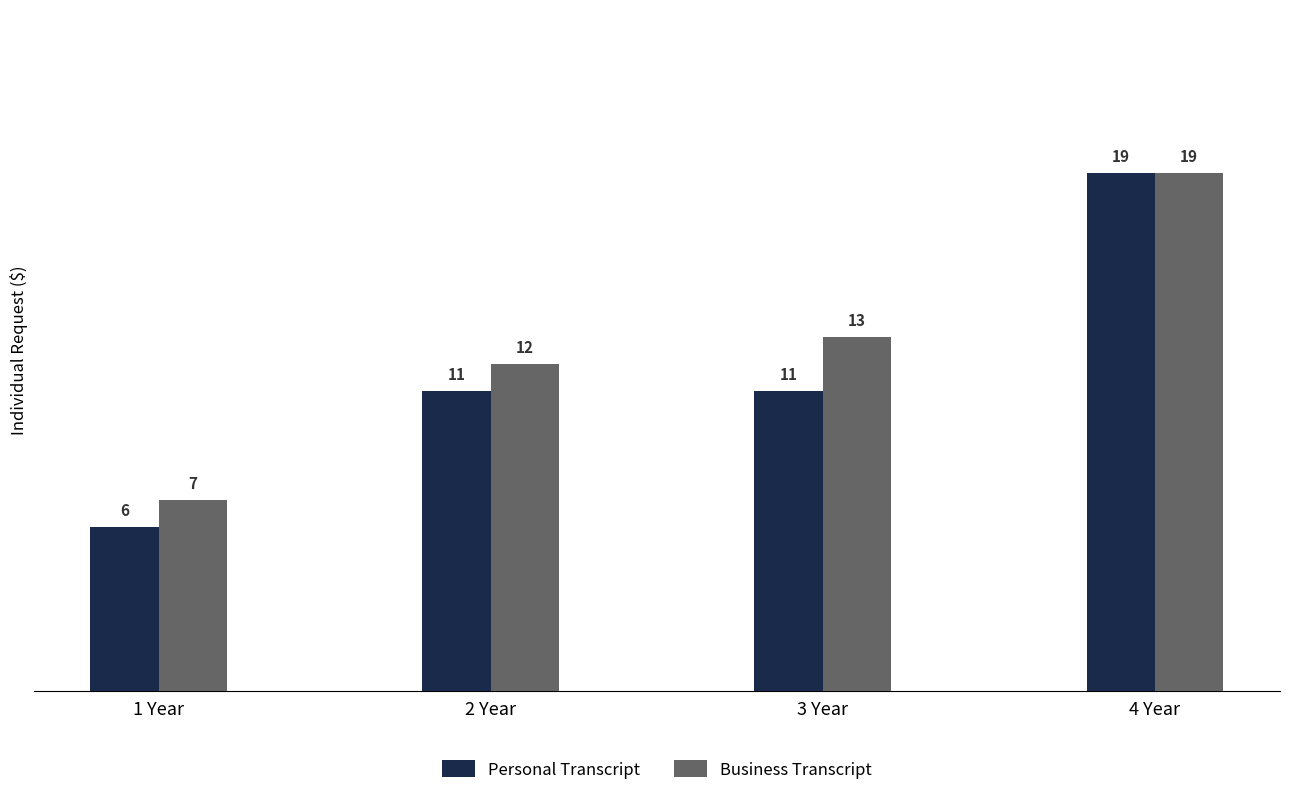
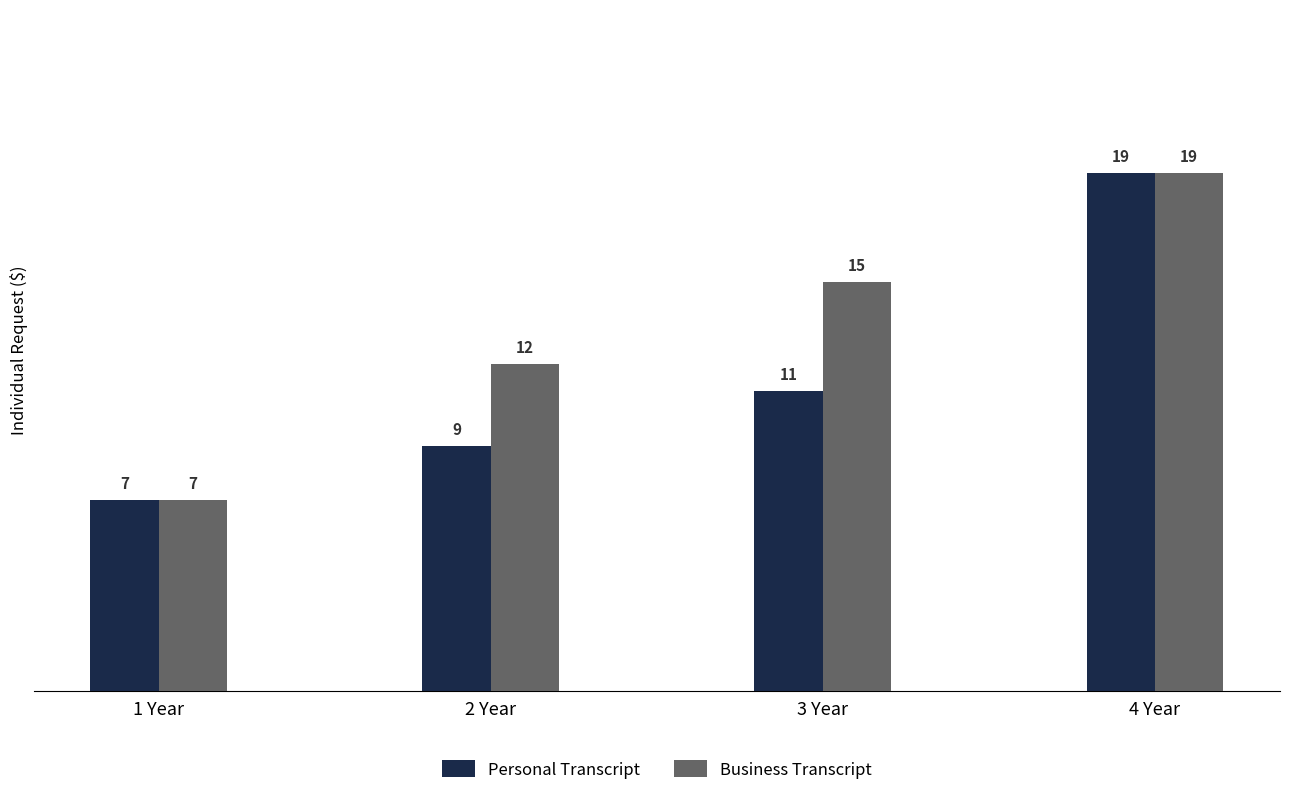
  {
    "Personal Transcript": {
-     "1 Year": 6,
-     "2 Year": 11,
+     "1 Year": 7,
+     "2 Year": 9,
      "3 Year": 11,
      "4 Year": 19
    },
    "Business Transcript": {
      "1 Year": 7,
      "2 Year": 12,
-     "3 Year": 13,
+     "3 Year": 15,
      "4 Year": 19
    }
  }
